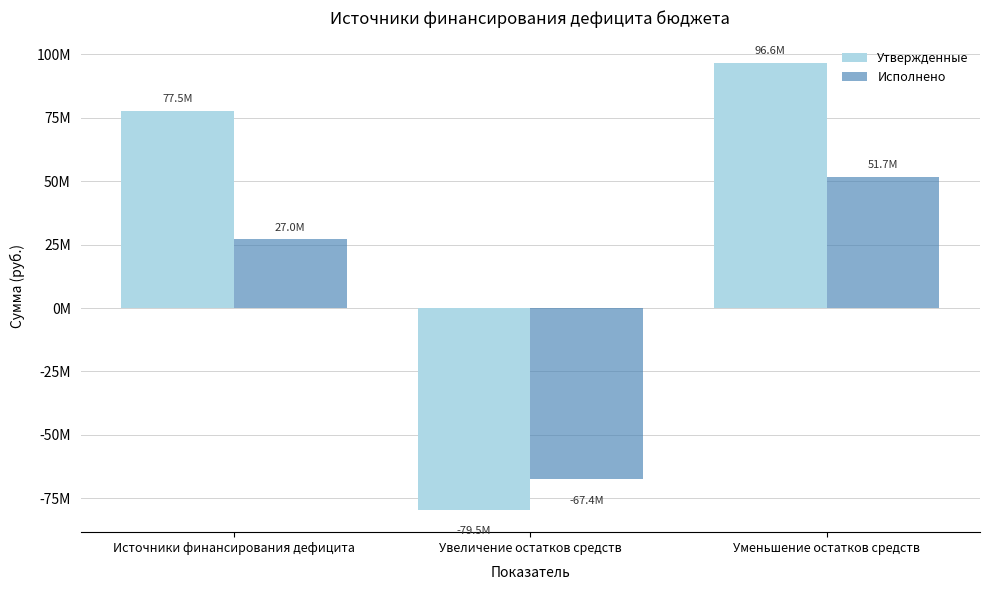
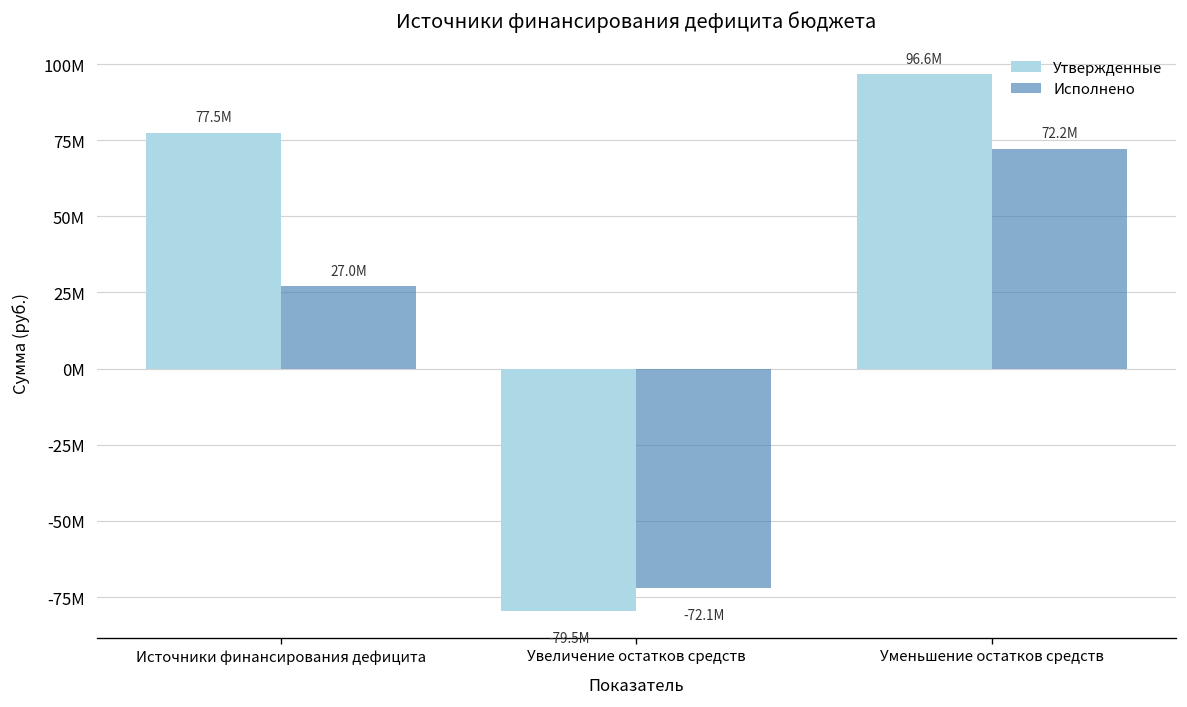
  {
    "Утвержденные": {
      "Источники финансирования дефицита": "77.5M",
      "Увеличение остатков средств": "-79.5M",
      "Уменьшение остатков средств": "96.6M"
    },
    "Исполнено": {
      "Источники финансирования дефицита": "27.0M",
-     "Увеличение остатков средств": "-67.4M",
-     "Уменьшение остатков средств": "51.7M"
+     "Увеличение остатков средств": "-72.1M",
+     "Уменьшение остатков средств": "72.2M"
    }
  }
